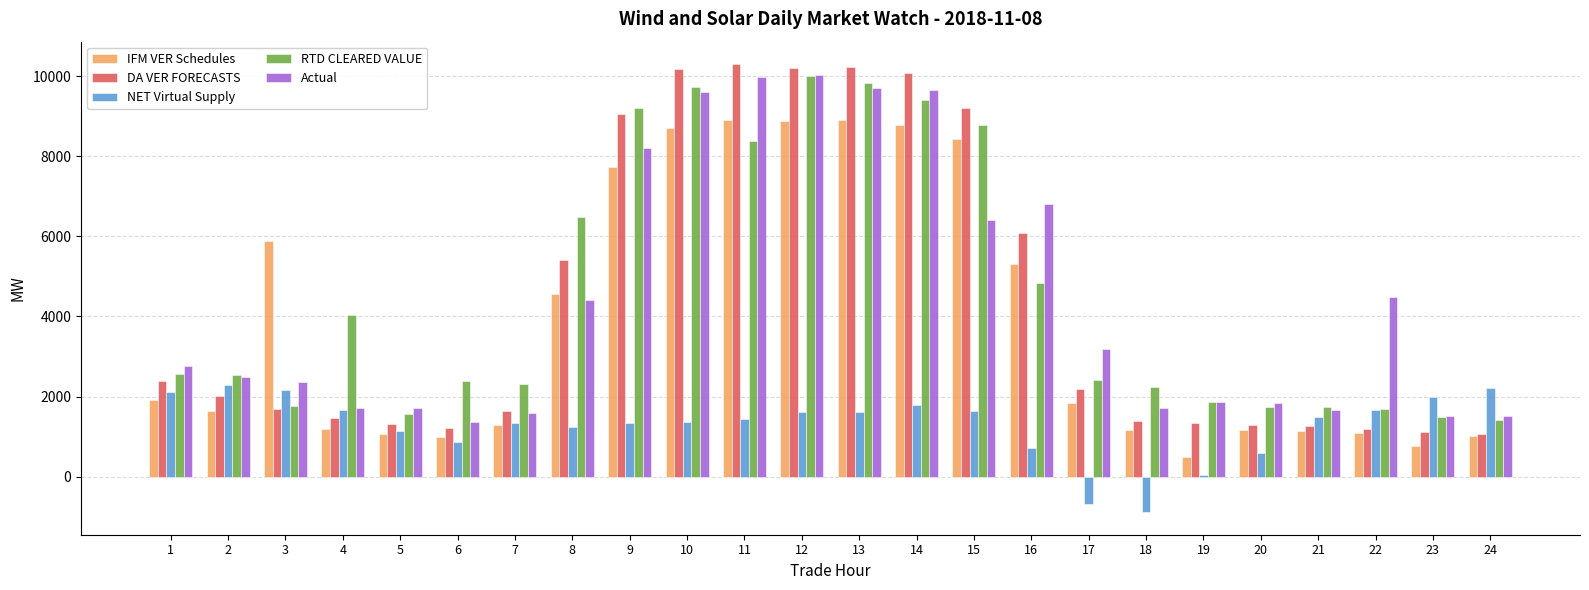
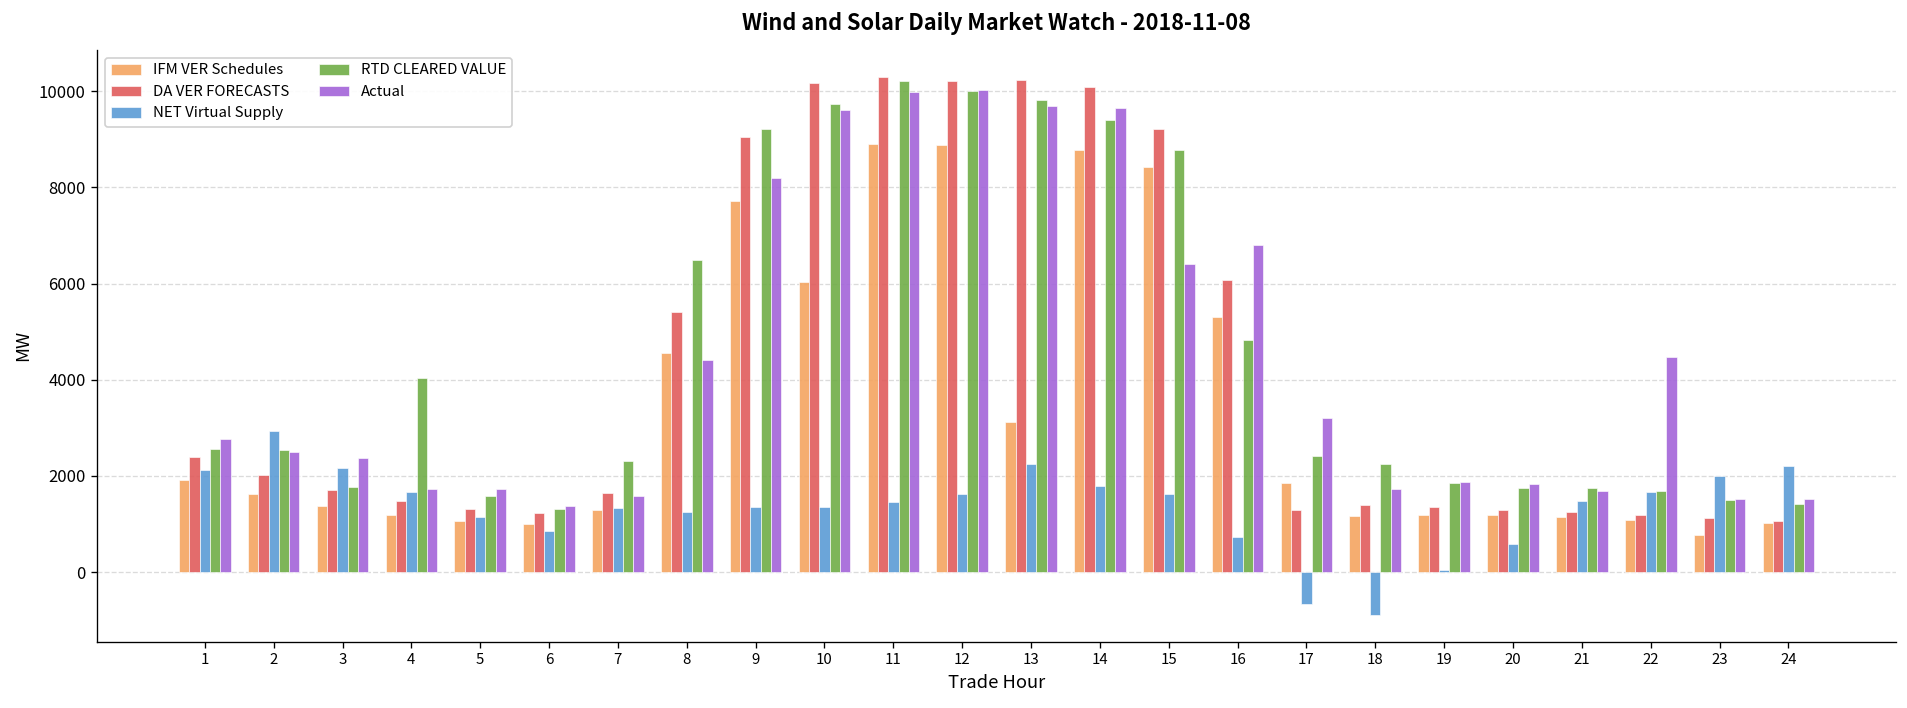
  {
    "IFM VER Schedules": {
      "1": 1900,
      "2": 1600,
-     "3": 5900,
+     "3": 1400,
      "4": 1200,
      "5": 1100,
      "6": 1000,
      "7": 1300,
      "8": 4500,
      "9": 7700,
-     "10": 8700,
+     "10": 6000,
      "11": 8900,
      "12": 8900,
-     "13": 8900,
+     "13": 3100,
      "14": 8800,
      "15": 8400,
      "16": 5300,
      "17": 1900,
      "18": 1200,
-     "19": 500,
+     "19": 1200,
      "20": 1200,
      "21": 1100,
      "22": 1100,
      "23": 800,
      "24": 1000
    },
    "DA VER FORECASTS": {
      "1": 2400,
      "2": 2000,
      "3": 1700,
      "4": 1500,
      "5": 1300,
      "6": 1200,
      "7": 1700,
      "8": 5400,
      "9": 9100,
      "10": 10200,
      "11": 10300,
      "12": 10200,
      "13": 10200,
      "14": 10100,
      "15": 9200,
      "16": 6100,
-     "17": 2200,
+     "17": 1300,
      "18": 1400,
      "19": 1300,
      "20": 1300,
      "21": 1300,
      "22": 1200,
      "23": 1100,
      "24": 1100
    },
    "NET Virtual Supply": {
      "1": 2100,
-     "2": 2300,
+     "2": 2900,
      "3": 2200,
      "4": 1700,
      "5": 1100,
      "6": 900,
      "7": 1300,
      "8": 1200,
      "9": 1400,
      "10": 1400,
      "11": 1500,
      "12": 1600,
-     "13": 1600,
+     "13": 2200,
      "14": 1800,
      "15": 1600,
      "16": 700,
      "17": -700,
      "18": -900,
      "20": 600,
      "21": 1500,
      "22": 1700,
      "23": 2000,
      "24": 2200
    },
    "RTD CLEARED VALUE": {
      "1": 2600,
      "2": 2500,
      "3": 1800,
      "4": 4000,
      "5": 1600,
-     "6": 2400,
+     "6": 1300,
      "7": 2300,
      "8": 6500,
      "9": 9200,
      "10": 9700,
-     "11": 8400,
+     "11": 10200,
      "12": 10000,
      "13": 9800,
      "14": 9400,
      "15": 8800,
      "16": 4800,
      "17": 2400,
      "18": 2300,
      "19": 1900,
      "20": 1800,
      "21": 1700,
      "22": 1700,
      "23": 1500,
      "24": 1400
    },
    "Actual": {
      "1": 2800,
      "2": 2500,
      "3": 2400,
      "4": 1700,
      "5": 1700,
      "6": 1400,
      "7": 1600,
      "8": 4400,
      "9": 8200,
      "10": 9600,
      "11": 10000,
      "12": 10000,
      "13": 9700,
      "14": 9700,
      "15": 6400,
      "16": 6800,
      "17": 3200,
      "18": 1700,
      "19": 1900,
      "20": 1800,
      "21": 1700,
      "22": 4500,
      "23": 1500,
      "24": 1500
    }
  }
